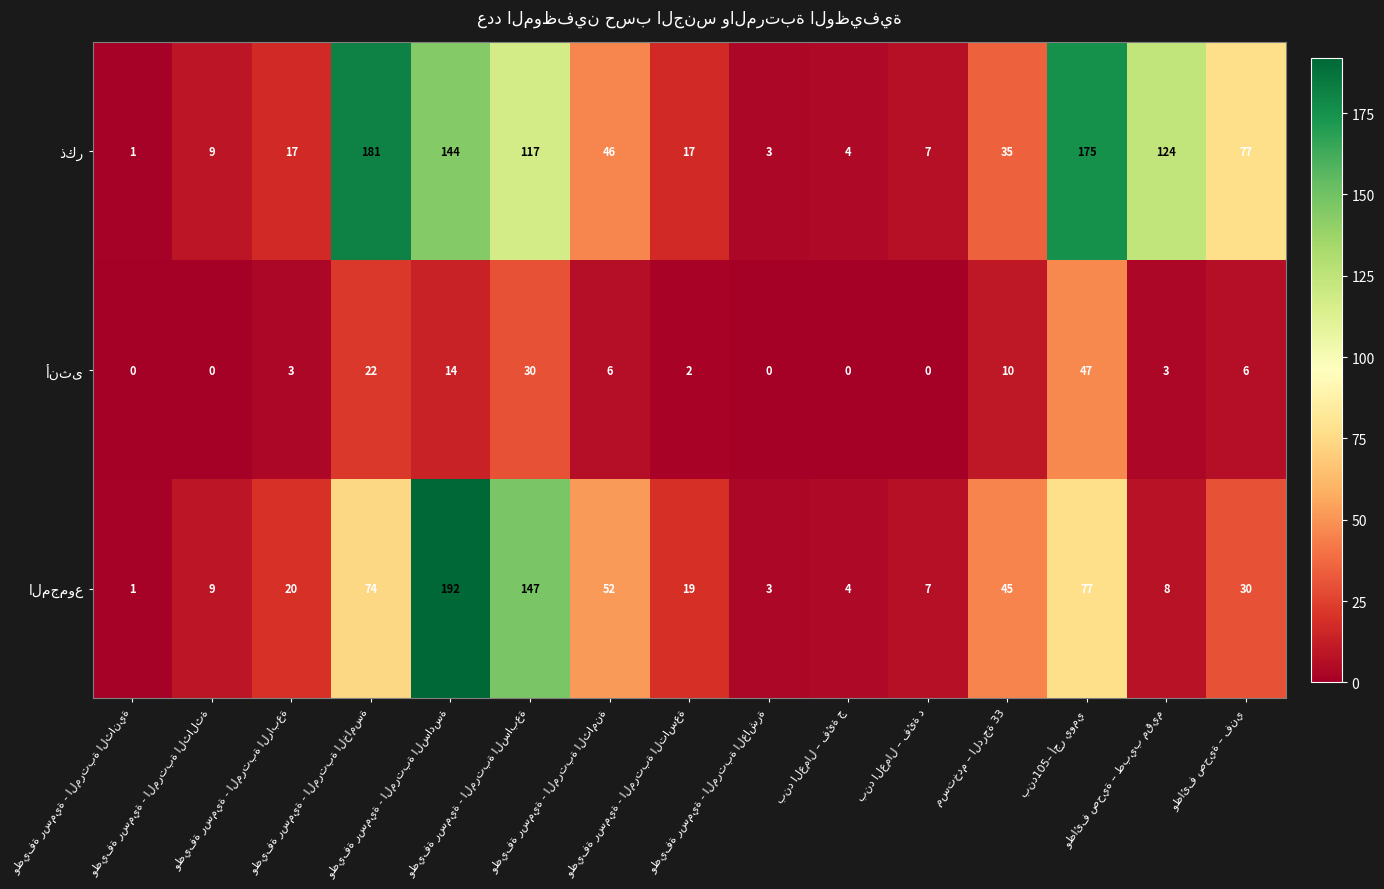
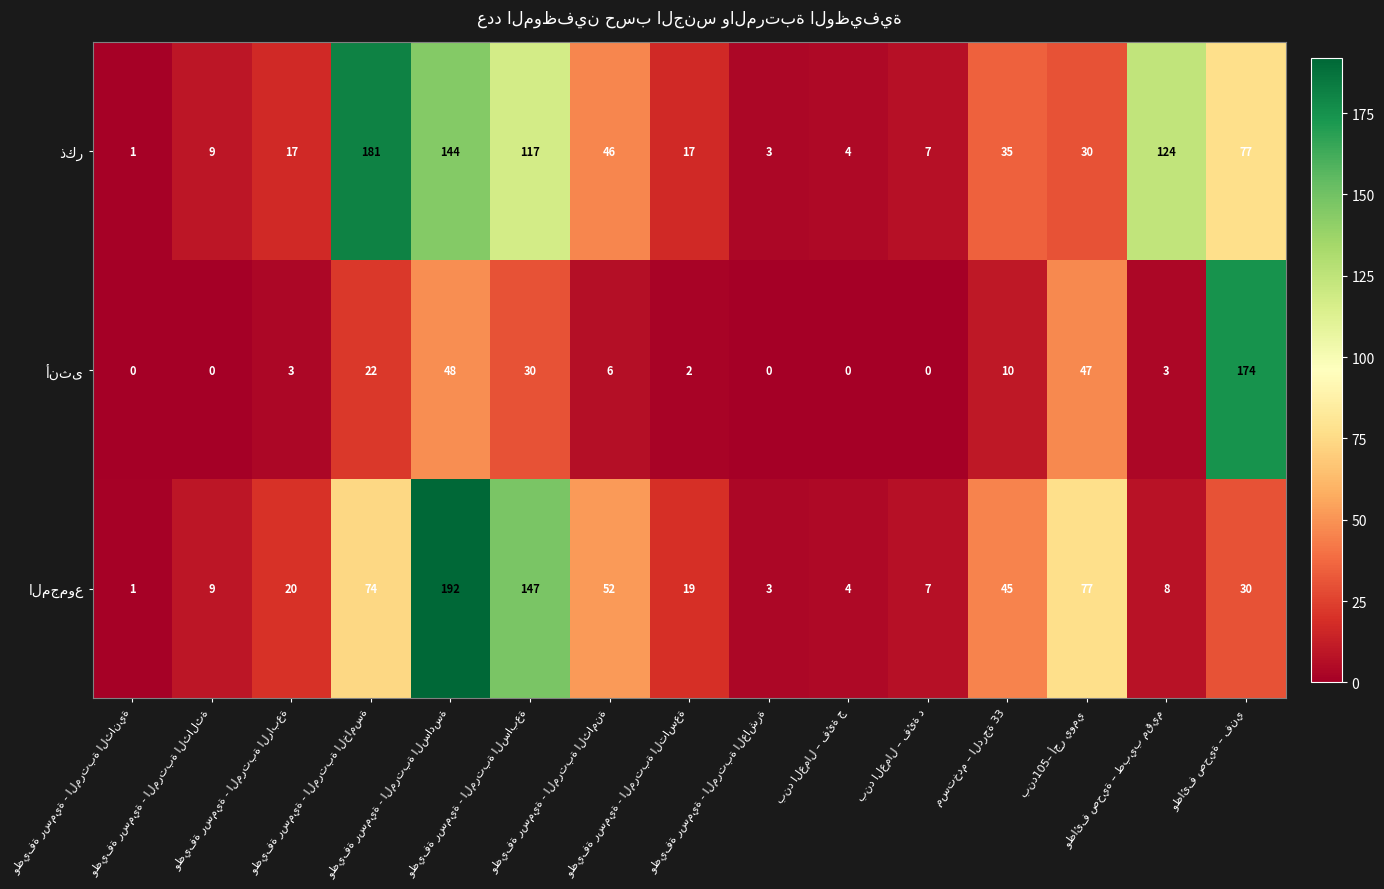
  {
    "ذكر": {
      "وظيفة رسمية - المرتبة الثانية": 1,
      "وظيفة رسمية - المرتبة الثالثة": 9,
      "وظيفة رسمية - المرتبة الرابعة": 17,
      "وظيفة رسمية - المرتبة الخامسة": 181,
      "وظيفة رسمية - المرتبة السادسة": 144,
      "وظيفة رسمية - المرتبة السابعة": 117,
      "وظيفة رسمية - المرتبة الثامنة": 46,
      "وظيفة رسمية - المرتبة التاسعة": 17,
      "وظيفة رسمية - المرتبة العاشرة": 3,
      "بند العمال – فئة ج": 4,
      "بند العمال – فئة د": 7,
      "مستخدم – الدرجة 33": 35,
-     "بند105– أجر يومي": 175,
+     "بند105– أجر يومي": 30,
      "وظائف صحية – طبيب مقيم": 124,
      "وظائف صحية – فني": 77
    },
    "أنثى": {
      "وظيفة رسمية - المرتبة الثانية": 0,
      "وظيفة رسمية - المرتبة الثالثة": 0,
      "وظيفة رسمية - المرتبة الرابعة": 3,
      "وظيفة رسمية - المرتبة الخامسة": 22,
-     "وظيفة رسمية - المرتبة السادسة": 14,
+     "وظيفة رسمية - المرتبة السادسة": 48,
      "وظيفة رسمية - المرتبة السابعة": 30,
      "وظيفة رسمية - المرتبة الثامنة": 6,
      "وظيفة رسمية - المرتبة التاسعة": 2,
      "وظيفة رسمية - المرتبة العاشرة": 0,
      "بند العمال – فئة ج": 0,
      "بند العمال – فئة د": 0,
      "مستخدم – الدرجة 33": 10,
      "بند105– أجر يومي": 47,
      "وظائف صحية – طبيب مقيم": 3,
-     "وظائف صحية – فني": 6
+     "وظائف صحية – فني": 174
    },
    "المجموع": {
      "وظيفة رسمية - المرتبة الثانية": 1,
      "وظيفة رسمية - المرتبة الثالثة": 9,
      "وظيفة رسمية - المرتبة الرابعة": 20,
      "وظيفة رسمية - المرتبة الخامسة": 74,
      "وظيفة رسمية - المرتبة السادسة": 192,
      "وظيفة رسمية - المرتبة السابعة": 147,
      "وظيفة رسمية - المرتبة الثامنة": 52,
      "وظيفة رسمية - المرتبة التاسعة": 19,
      "وظيفة رسمية - المرتبة العاشرة": 3,
      "بند العمال – فئة ج": 4,
      "بند العمال – فئة د": 7,
      "مستخدم – الدرجة 33": 45,
      "بند105– أجر يومي": 77,
      "وظائف صحية – طبيب مقيم": 8,
      "وظائف صحية – فني": 30
    }
  }
